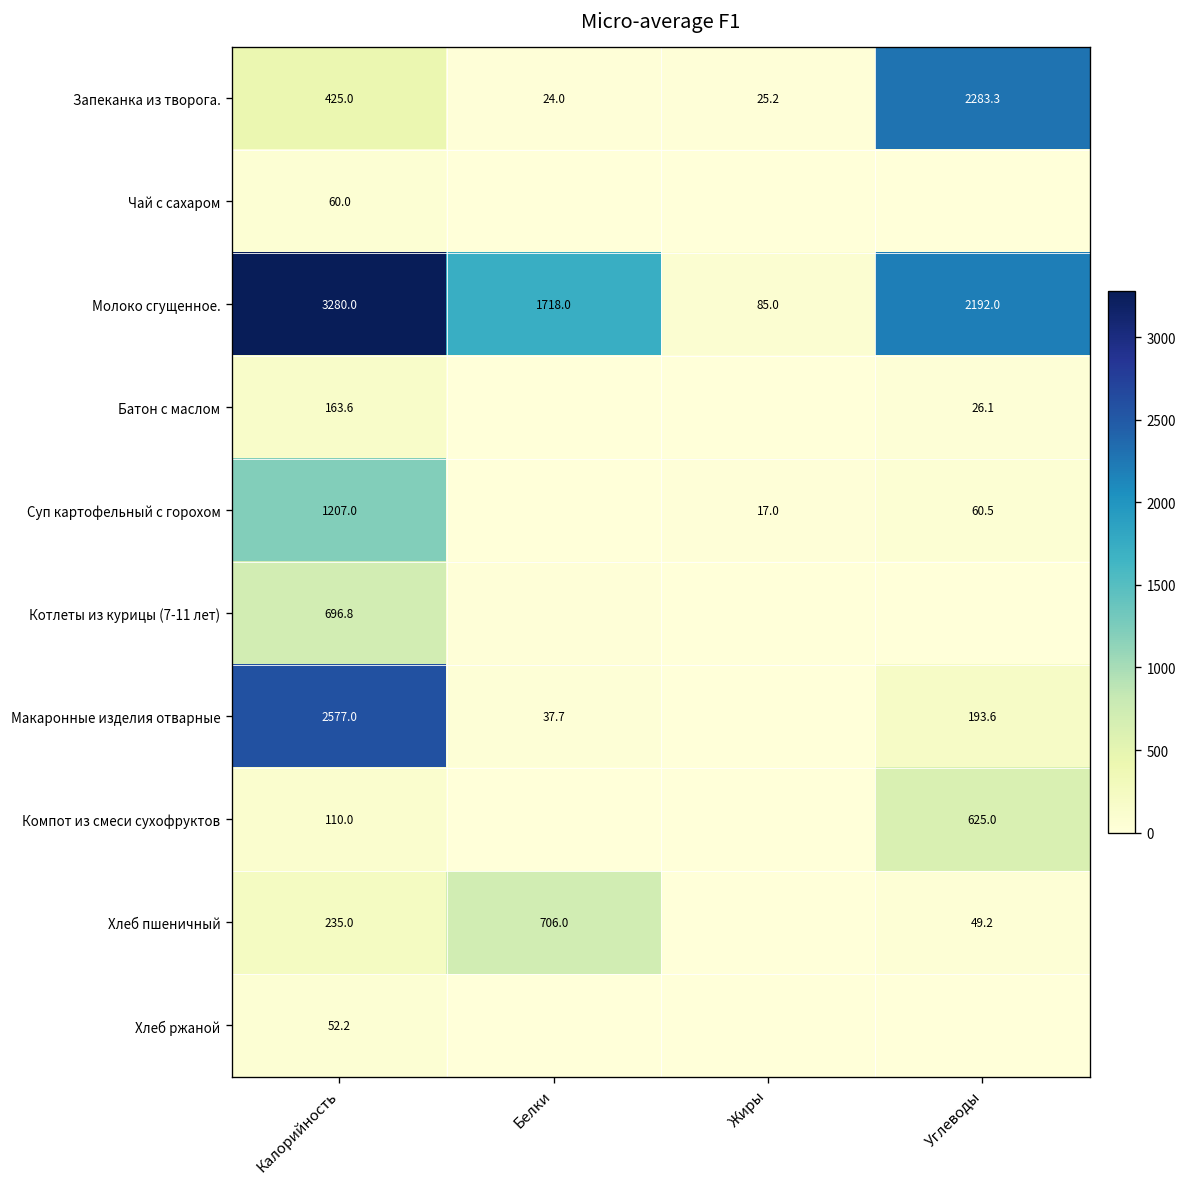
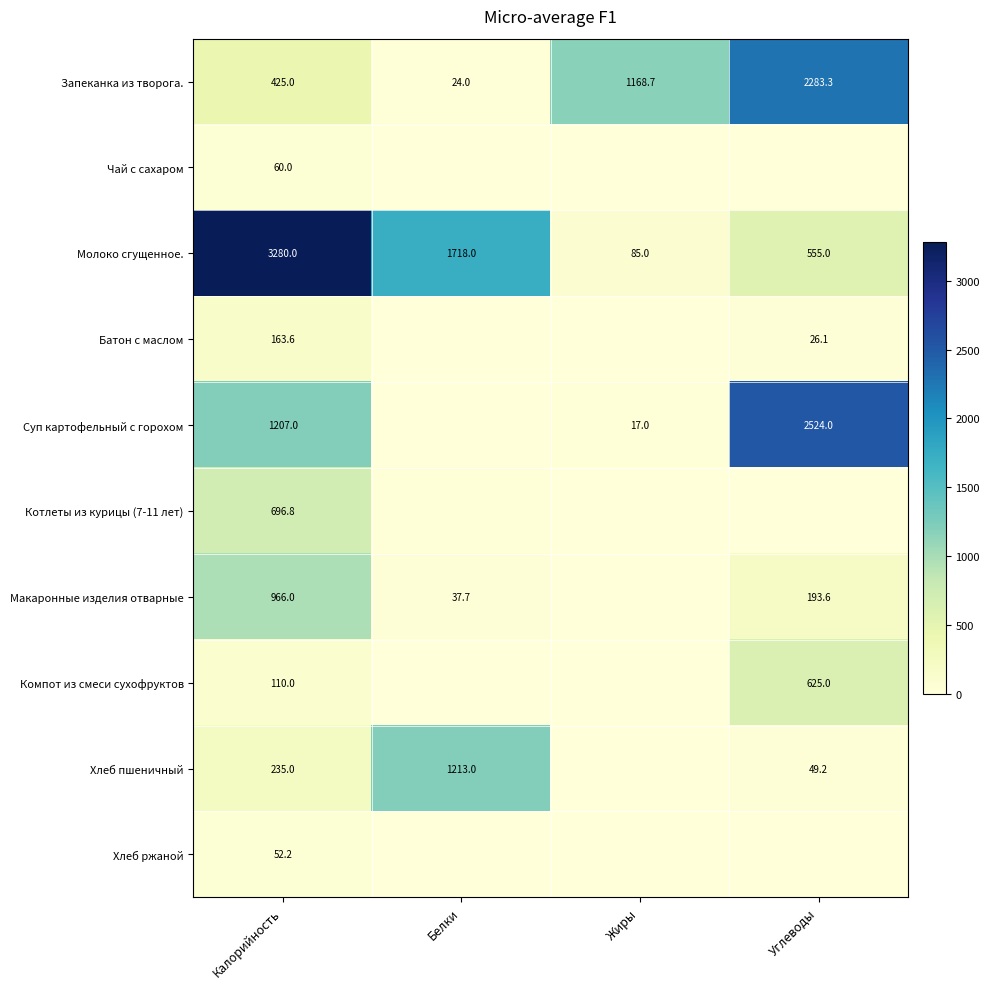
  {
    "Запеканка из творога.": {
      "Калорийность": 425.0,
      "Белки": 24.0,
-     "Жиры": 25.2,
+     "Жиры": 1168.7,
      "Углеводы": 2283.3
    },
    "Чай с сахаром": {
      "Калорийность": 60.0
    },
    "Молоко сгущенное.": {
      "Калорийность": 3280.0,
      "Белки": 1718.0,
      "Жиры": 85.0,
-     "Углеводы": 2192.0
+     "Углеводы": 555.0
    },
    "Батон с маслом": {
      "Калорийность": 163.6,
      "Углеводы": 26.1
    },
    "Суп картофельный с горохом": {
      "Калорийность": 1207.0,
      "Жиры": 17.0,
-     "Углеводы": 60.5
+     "Углеводы": 2524.0
    },
    "Котлеты из курицы (7-11 лет)": {
      "Калорийность": 696.8
    },
    "Макаронные изделия отварные": {
-     "Калорийность": 2577.0,
+     "Калорийность": 966.0,
      "Белки": 37.7,
      "Углеводы": 193.6
    },
    "Компот из смеси сухофруктов": {
      "Калорийность": 110.0,
      "Углеводы": 625.0
    },
    "Хлеб пшеничный": {
      "Калорийность": 235.0,
-     "Белки": 706.0,
+     "Белки": 1213.0,
      "Углеводы": 49.2
    },
    "Хлеб ржаной": {
      "Калорийность": 52.2
    }
  }
